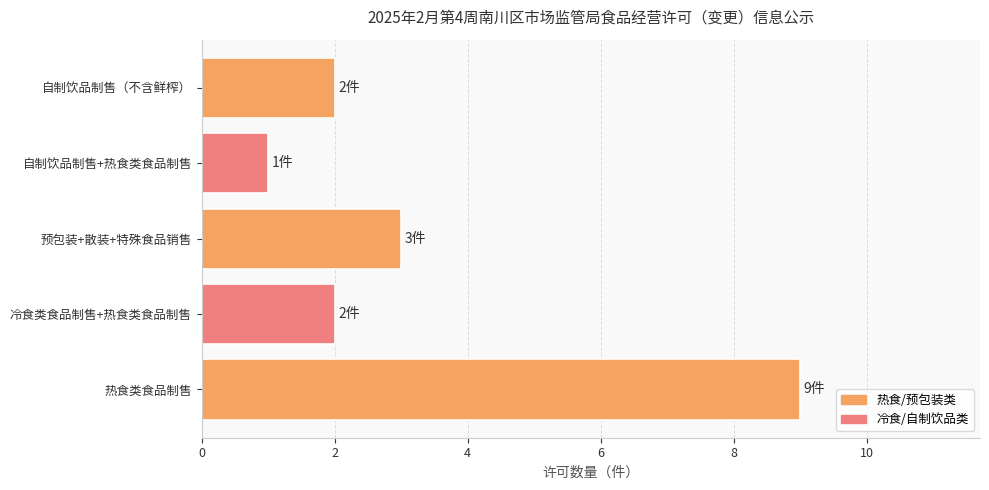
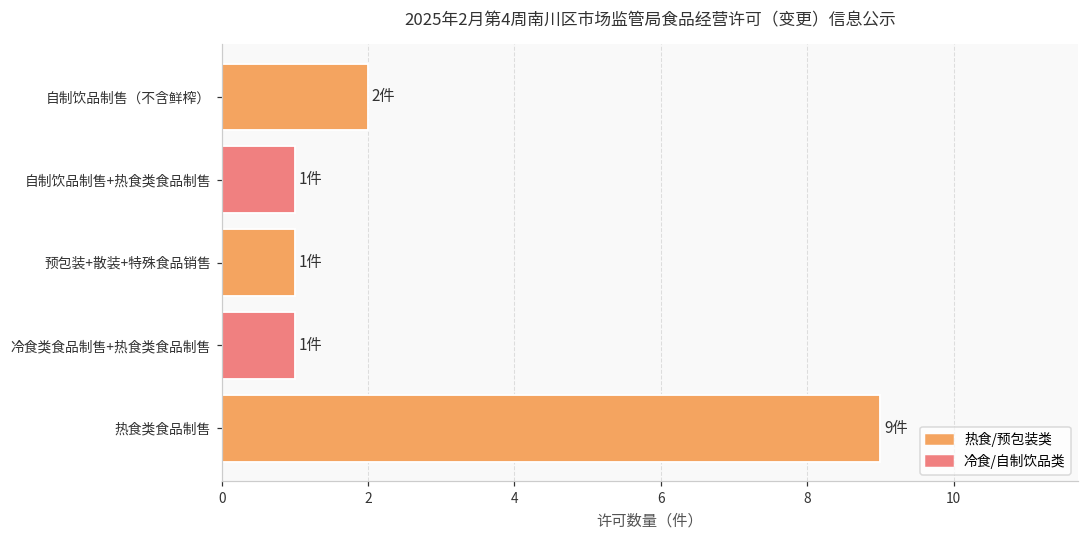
  {
    "自制饮品制售（不含鲜榨）": "2件",
    "自制饮品制售+热食类食品制售": "1件",
-   "预包装+散装+特殊食品销售": "3件",
-   "冷食类食品制售+热食类食品制售": "2件",
+   "预包装+散装+特殊食品销售": "1件",
+   "冷食类食品制售+热食类食品制售": "1件",
    "热食类食品制售": "9件"
  }
